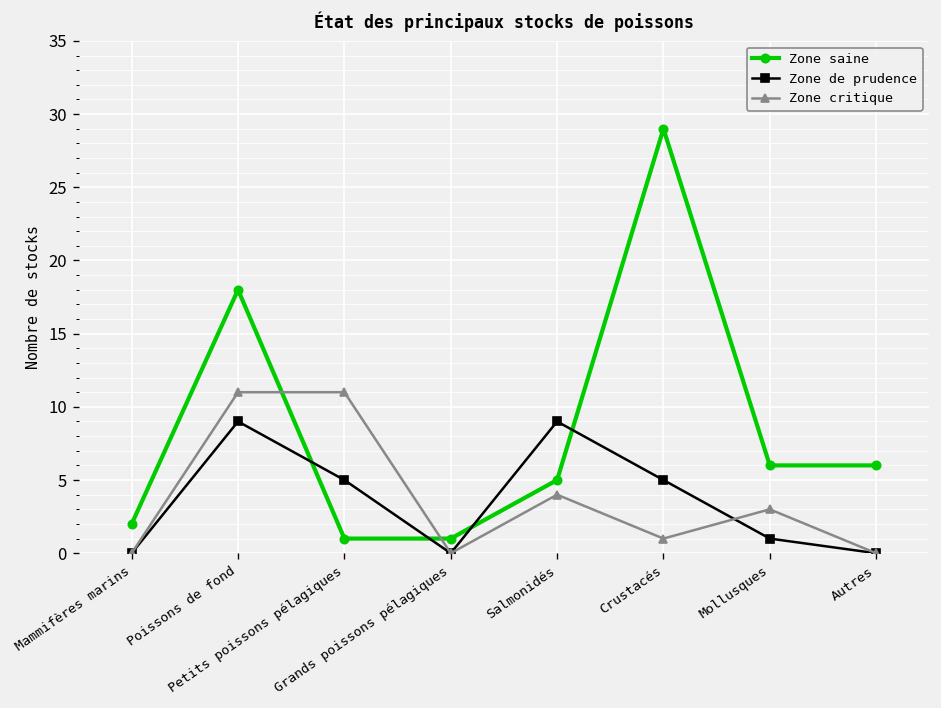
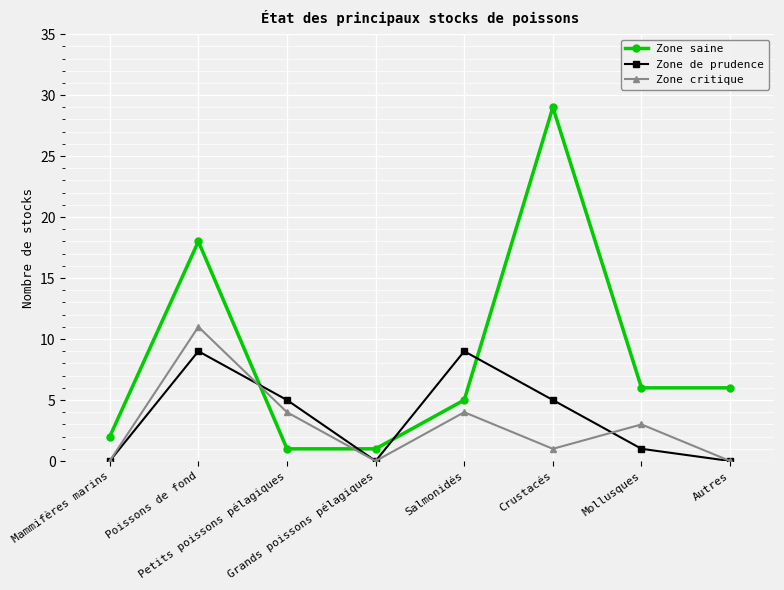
  {
    "Zone saine": {
      "Mammifères marins": 2,
      "Poissons de fond": 18,
      "Petits poissons pélagiques": 1,
      "Grands poissons pélagiques": 1,
      "Salmonidés": 5,
      "Crustacés": 29,
      "Mollusques": 6,
      "Autres": 6
    },
    "Zone de prudence": {
      "Poissons de fond": 9,
      "Petits poissons pélagiques": 5,
      "Salmonidés": 9,
      "Crustacés": 5,
      "Mollusques": 1
    },
    "Zone critique": {
      "Poissons de fond": 11,
-     "Petits poissons pélagiques": 11,
+     "Petits poissons pélagiques": 4,
      "Salmonidés": 4,
      "Crustacés": 1,
      "Mollusques": 3
    }
  }
